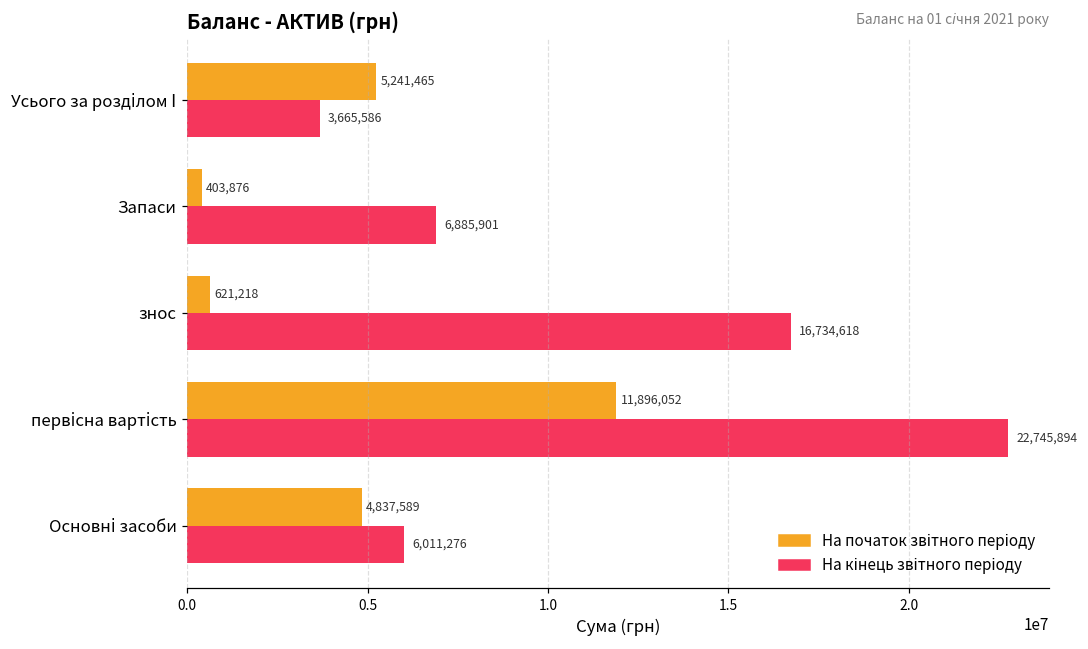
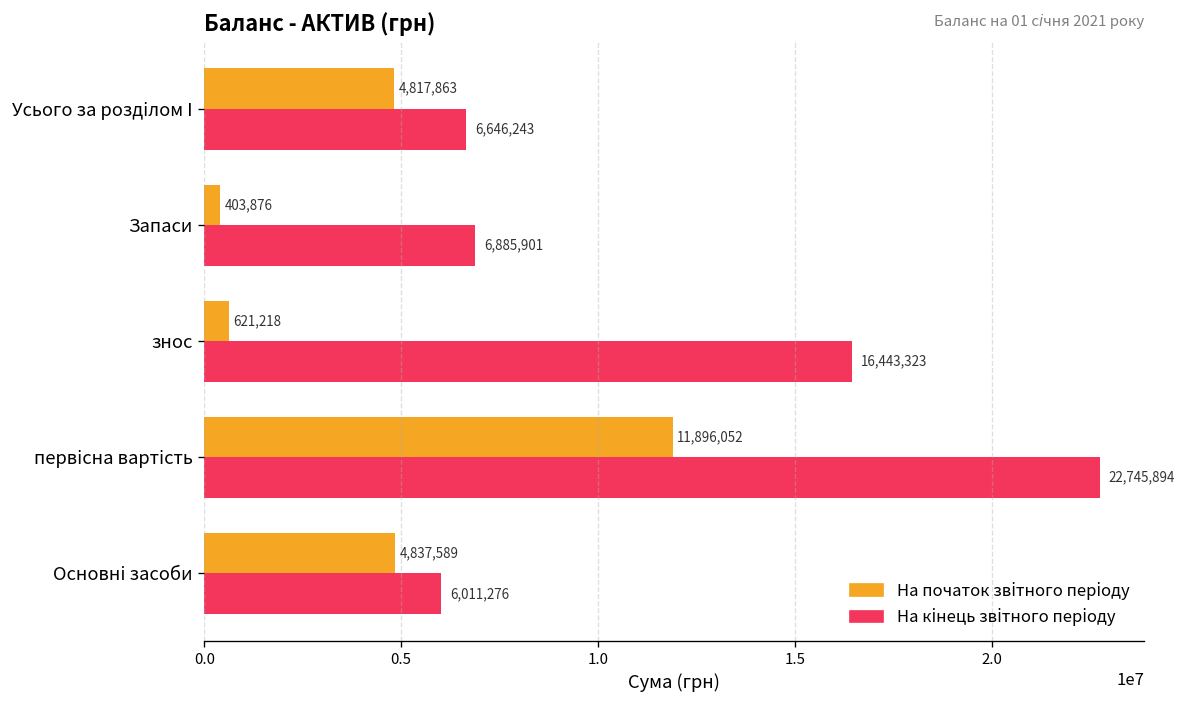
  {
    "На початок звітного періоду": {
-     "Усього за розділом І": "5,241,465",
+     "Усього за розділом І": "4,817,863",
      "Запаси": "403,876",
      "знос": "621,218",
      "первісна вартість": "11,896,052",
      "Основні засоби": "4,837,589"
    },
    "На кінець звітного періоду": {
-     "Усього за розділом І": "3,665,586",
+     "Усього за розділом І": "6,646,243",
      "Запаси": "6,885,901",
-     "знос": "16,734,618",
+     "знос": "16,443,323",
      "первісна вартість": "22,745,894",
      "Основні засоби": "6,011,276"
    }
  }
